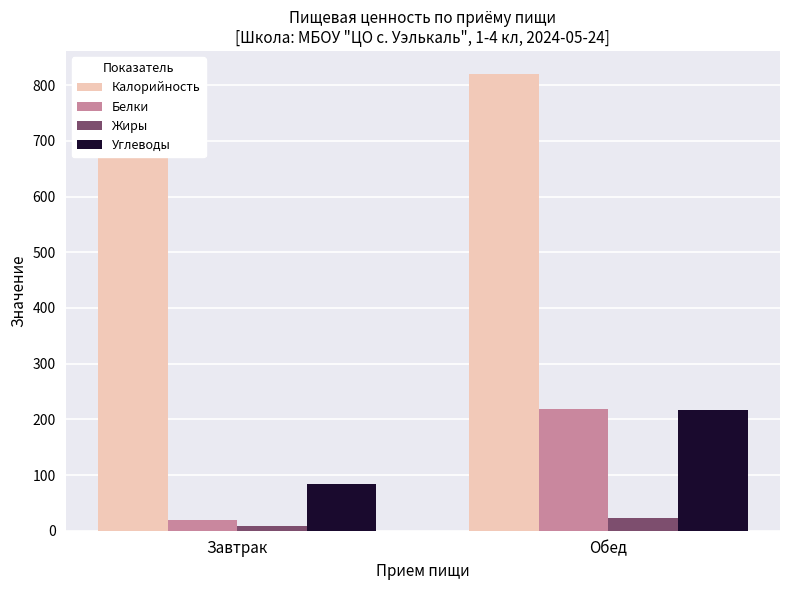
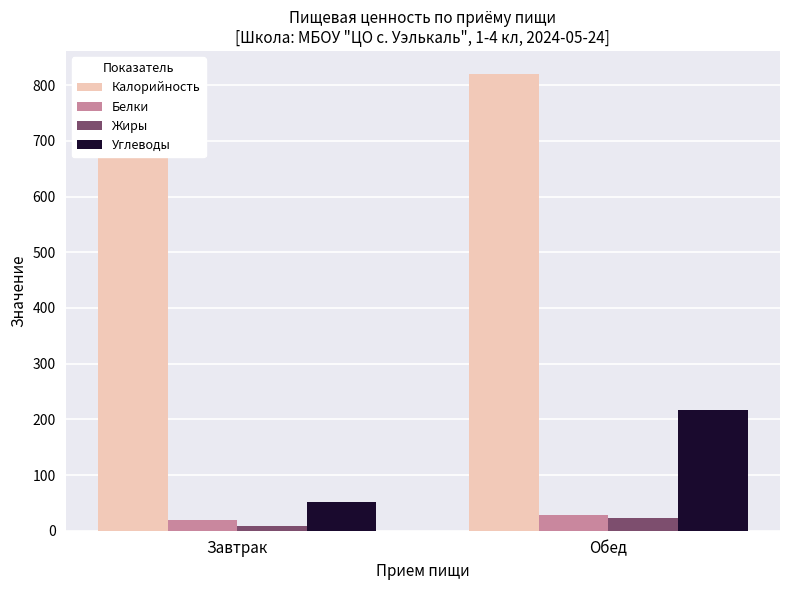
  {
    "Калорийность": {
      "Обед": 820
    },
    "Белки": {
      "Завтрак": 20,
-     "Обед": 220
+     "Обед": 30
    },
    "Жиры": {
      "Завтрак": 10,
      "Обед": 20
    },
    "Углеводы": {
-     "Завтрак": 80,
+     "Завтрак": 50,
      "Обед": 220
    }
  }
